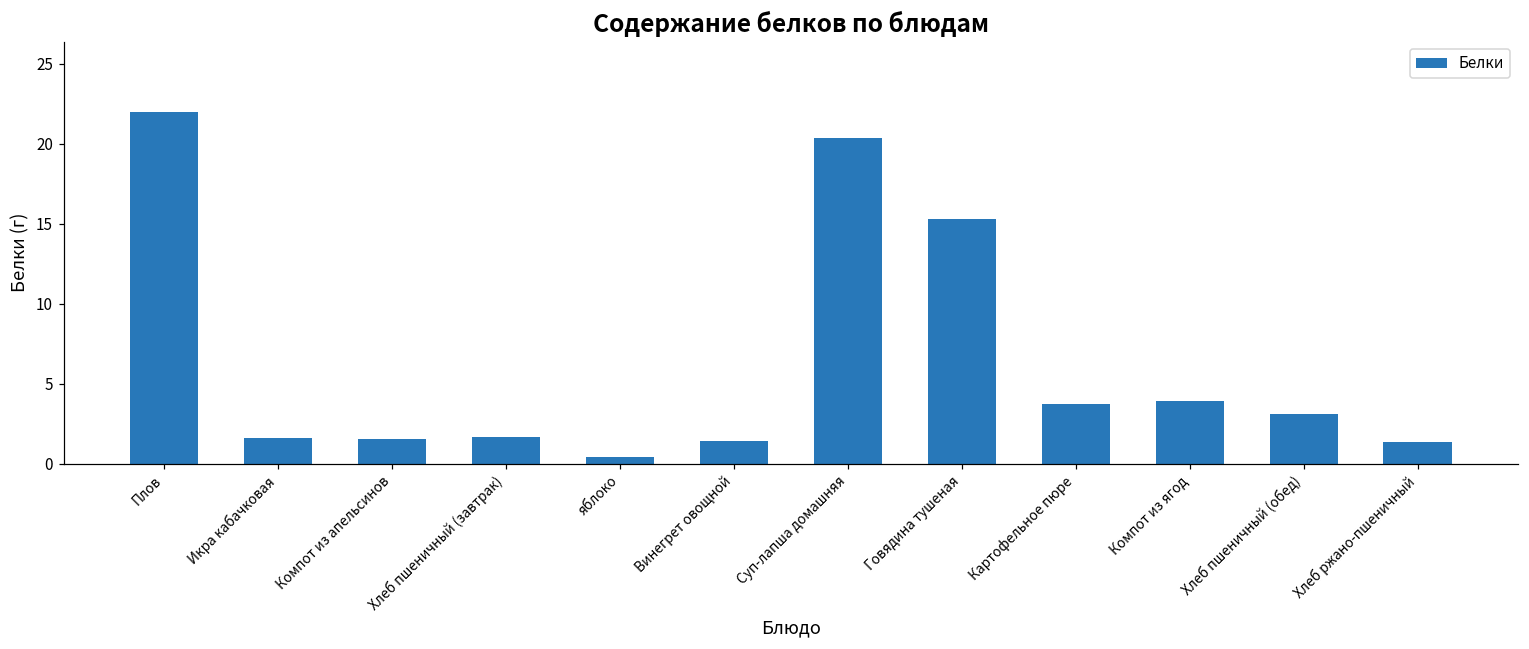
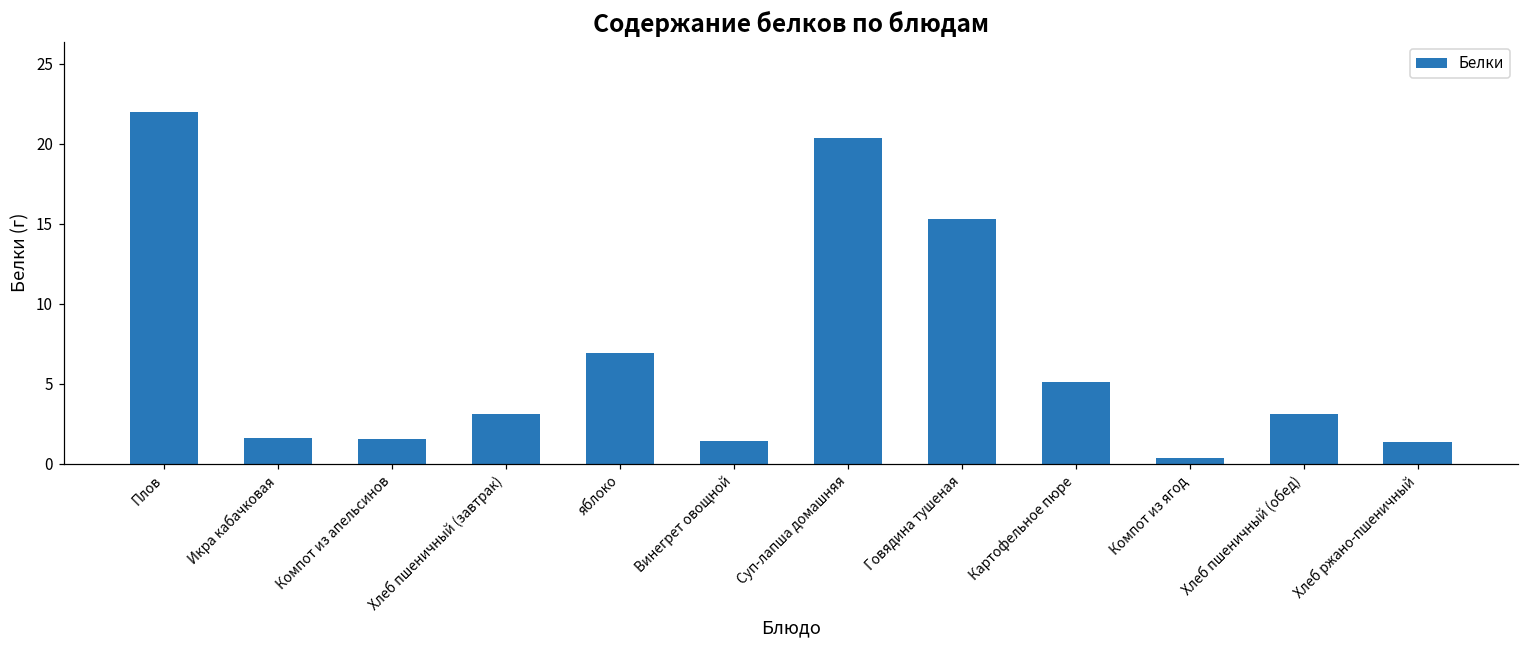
  {
    "Плов": 22.0,
    "Икра кабачковая": 1.6,
    "Компот из апельсинов": 1.5,
-   "Хлеб пшеничный (завтрак)": 1.7,
-   "яблоко": 0.4,
+   "Хлеб пшеничный (завтрак)": 3.1,
+   "яблоко": 6.9,
    "Винегрет овощной": 1.4,
    "Суп-лапша домашняя": 20.4,
    "Говядина тушеная": 15.3,
-   "Картофельное пюре": 3.7,
-   "Компот из ягод": 3.9,
+   "Картофельное пюре": 5.1,
+   "Компот из ягод": 0.3,
    "Хлеб пшеничный (обед)": 3.1,
    "Хлеб ржано-пшеничный": 1.3
  }
